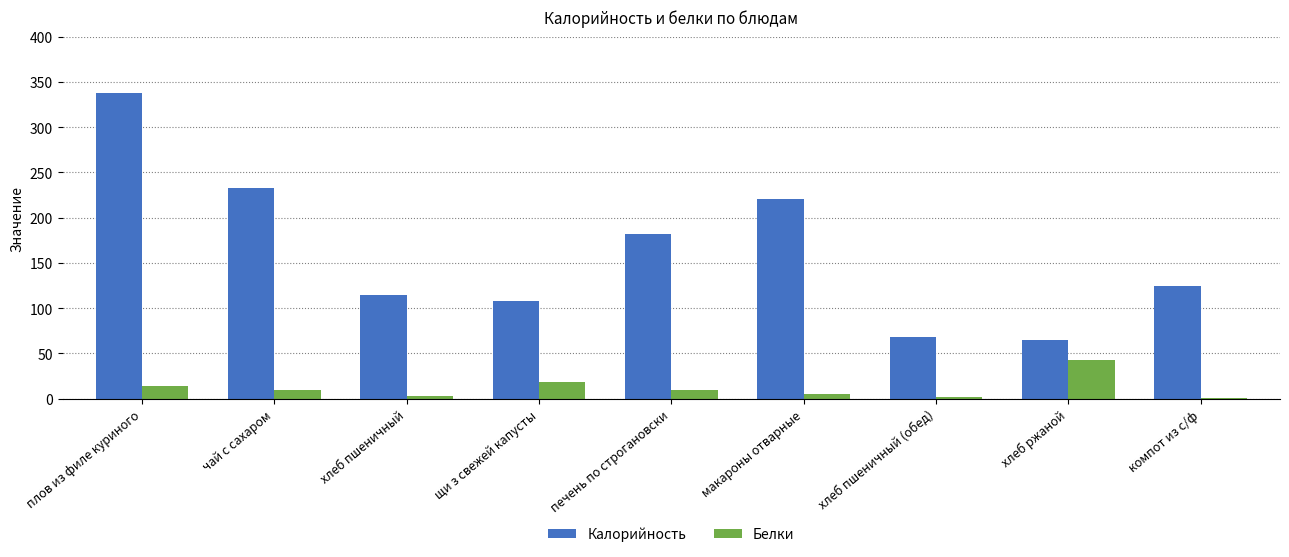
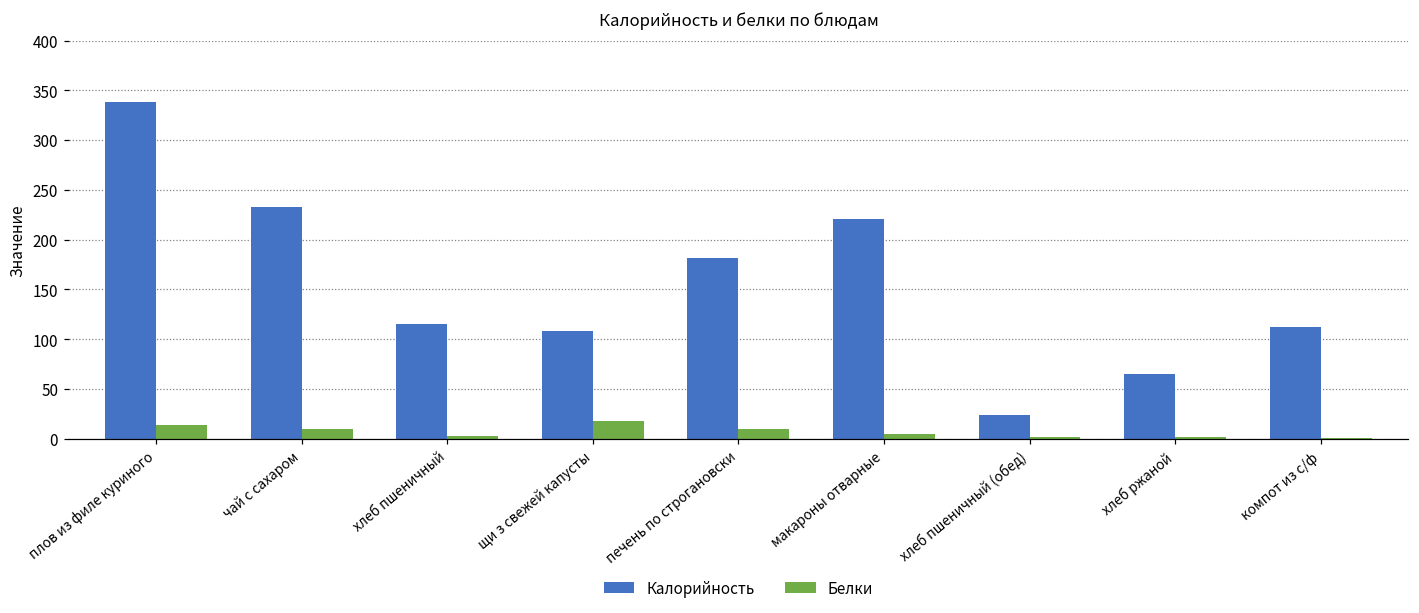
  {
    "Калорийность": {
      "плов из филе куриного": 340,
      "чай с сахаром": 230,
      "хлеб пшеничный": 120,
      "щи з свежей капусты": 110,
      "печень по строгановски": 180,
      "макароны отварные": 220,
-     "хлеб пшеничный (обед)": 70,
+     "хлеб пшеничный (обед)": 20,
      "хлеб ржаной": 70,
-     "компот из с/ф": 120
+     "компот из с/ф": 110
    },
    "Белки": {
      "плов из филе куриного": 10,
      "чай с сахаром": 10,
      "хлеб пшеничный": 0,
      "щи з свежей капусты": 20,
      "печень по строгановски": 10,
      "макароны отварные": 10,
-     "хлеб ржаной": 40
+     "хлеб ржаной": 0
    }
  }
